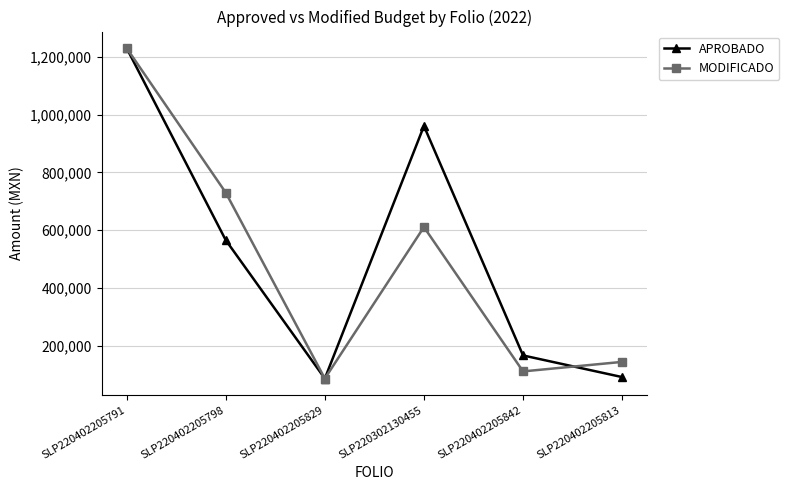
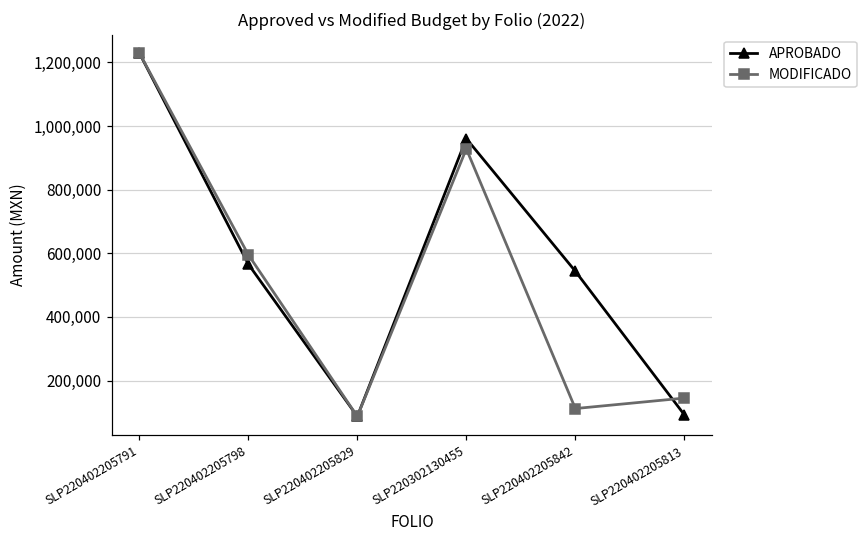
  {
    "APROBADO": {
      "SLP220402205798": "570,000",
      "SLP220302130455": "960,000",
-     "SLP220402205842": "170,000",
+     "SLP220402205842": "540,000",
      "SLP220402205813": "90,000"
    },
    "MODIFICADO": {
-     "SLP220402205798": "730,000",
-     "SLP220302130455": "610,000",
+     "SLP220402205798": "600,000",
+     "SLP220302130455": "930,000",
      "SLP220402205842": "110,000",
      "SLP220402205813": "150,000"
    }
  }
